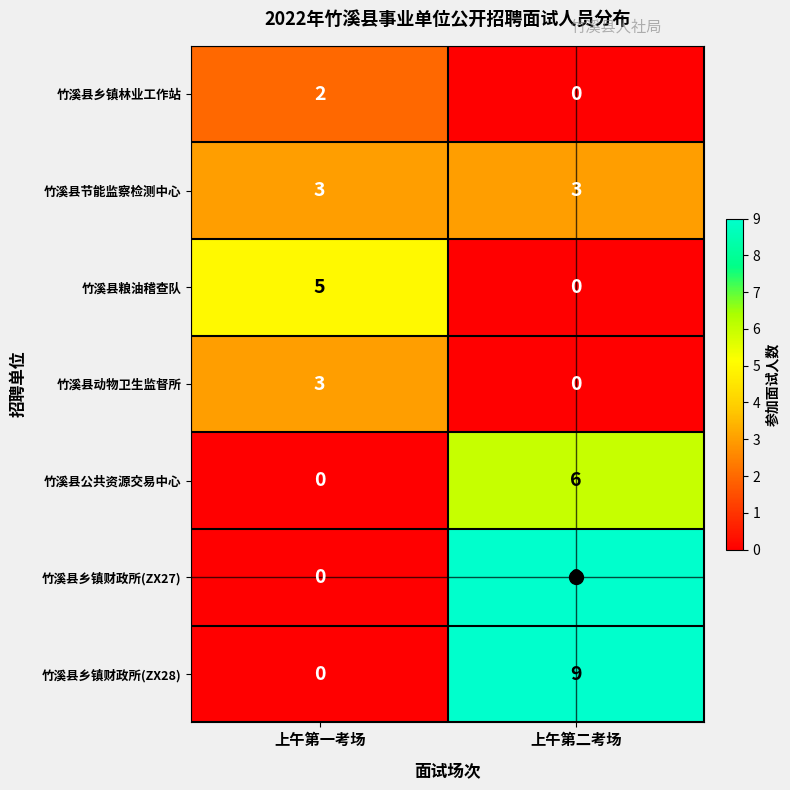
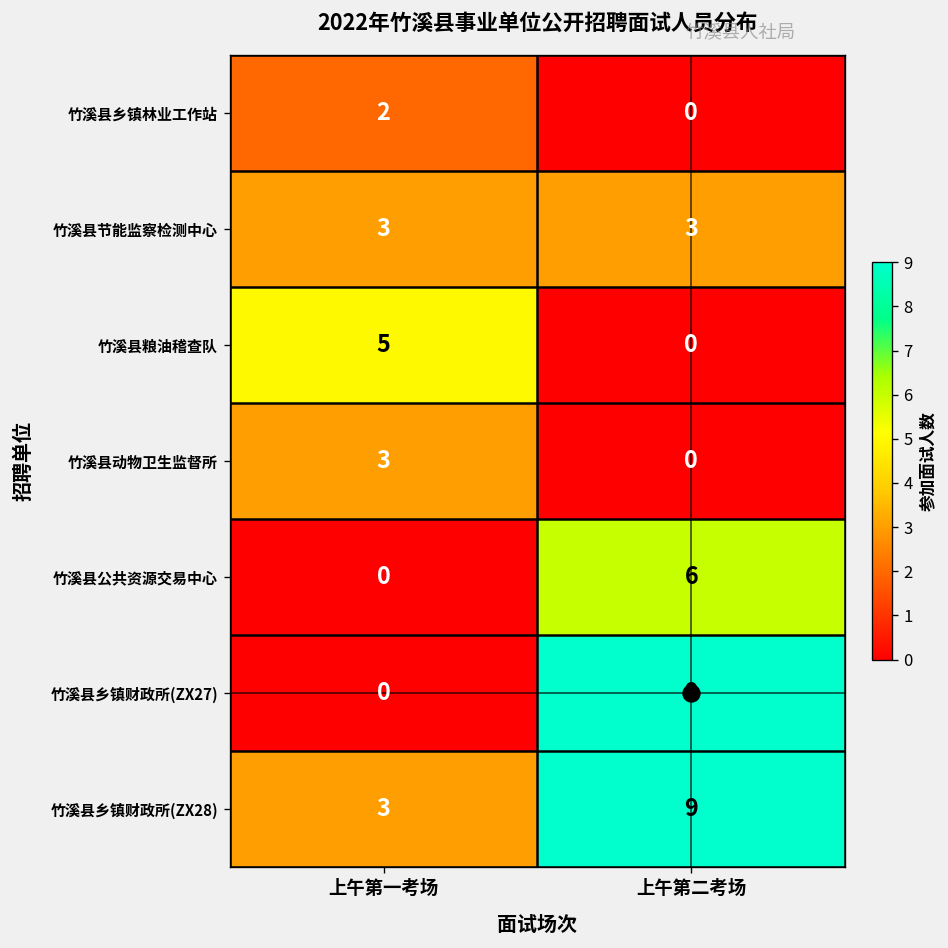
  {
    "竹溪县乡镇林业工作站": {
      "上午第一考场": 2,
      "上午第二考场": 0
    },
    "竹溪县节能监察检测中心": {
      "上午第一考场": 3,
      "上午第二考场": 3
    },
    "竹溪县粮油稽查队": {
      "上午第一考场": 5,
      "上午第二考场": 0
    },
    "竹溪县动物卫生监督所": {
      "上午第一考场": 3,
      "上午第二考场": 0
    },
    "竹溪县公共资源交易中心": {
      "上午第一考场": 0,
      "上午第二考场": 6
    },
    "竹溪县乡镇财政所(ZX27)": {
      "上午第一考场": 0
    },
    "竹溪县乡镇财政所(ZX28)": {
-     "上午第一考场": 0,
+     "上午第一考场": 3,
      "上午第二考场": 9
    }
  }
